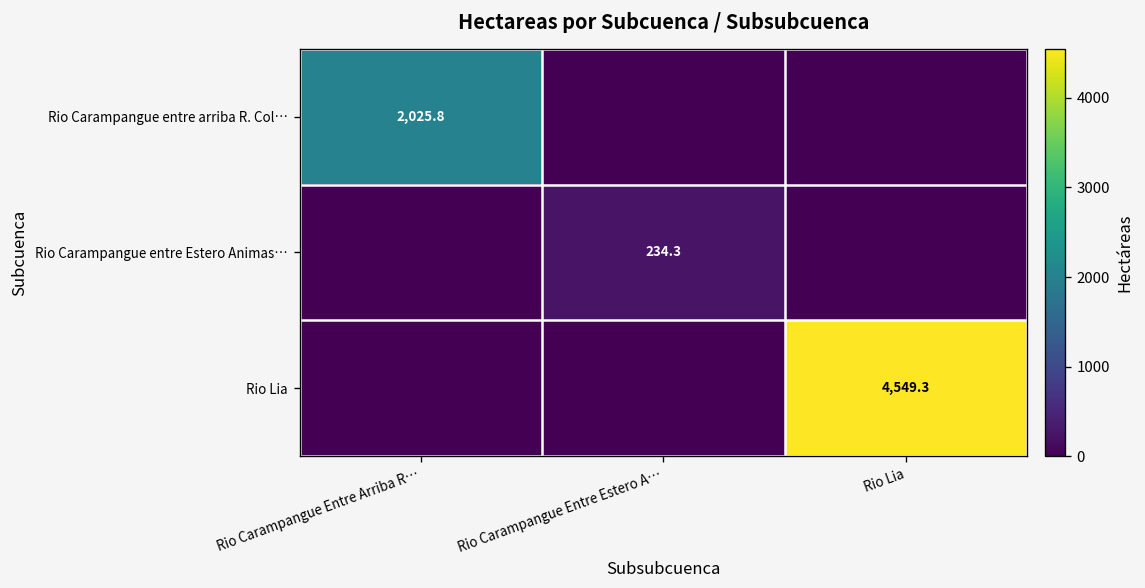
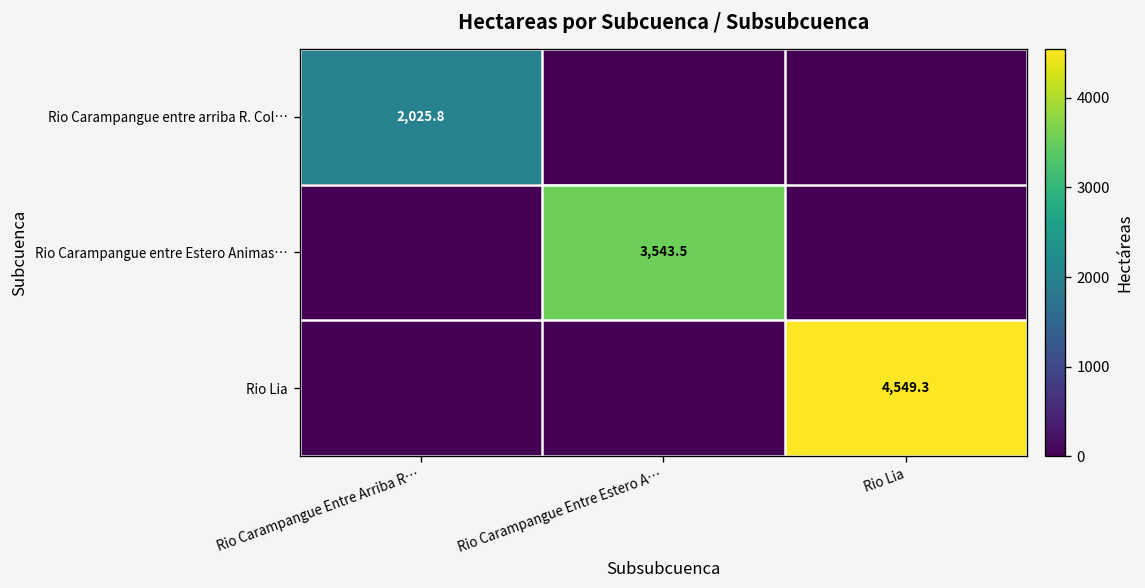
  {
    "Rio Carampangue entre arriba R. Col…": {
      "Rio Carampangue Entre Arriba R…": "2,025.8"
    },
    "Rio Carampangue entre Estero Animas…": {
-     "Rio Carampangue Entre Estero A…": "234.3"
+     "Rio Carampangue Entre Estero A…": "3,543.5"
    },
    "Rio Lia": {
      "Rio Lia": "4,549.3"
    }
  }
